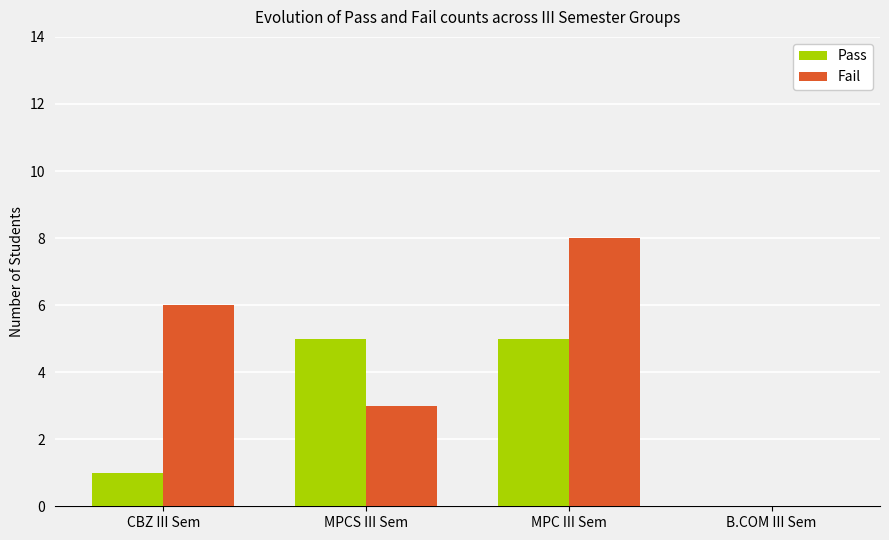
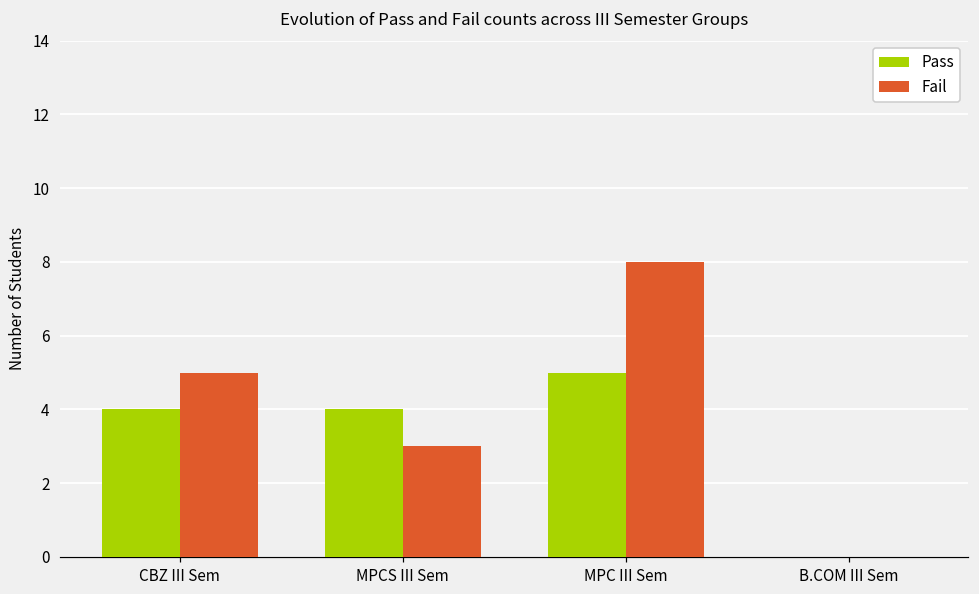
  {
    "Pass": {
-     "CBZ III Sem": 1,
-     "MPCS III Sem": 5,
+     "CBZ III Sem": 4,
+     "MPCS III Sem": 4,
      "MPC III Sem": 5,
      "B.COM III Sem": 0
    },
    "Fail": {
-     "CBZ III Sem": 6,
+     "CBZ III Sem": 5,
      "MPCS III Sem": 3,
      "MPC III Sem": 8,
      "B.COM III Sem": 0
    }
  }
